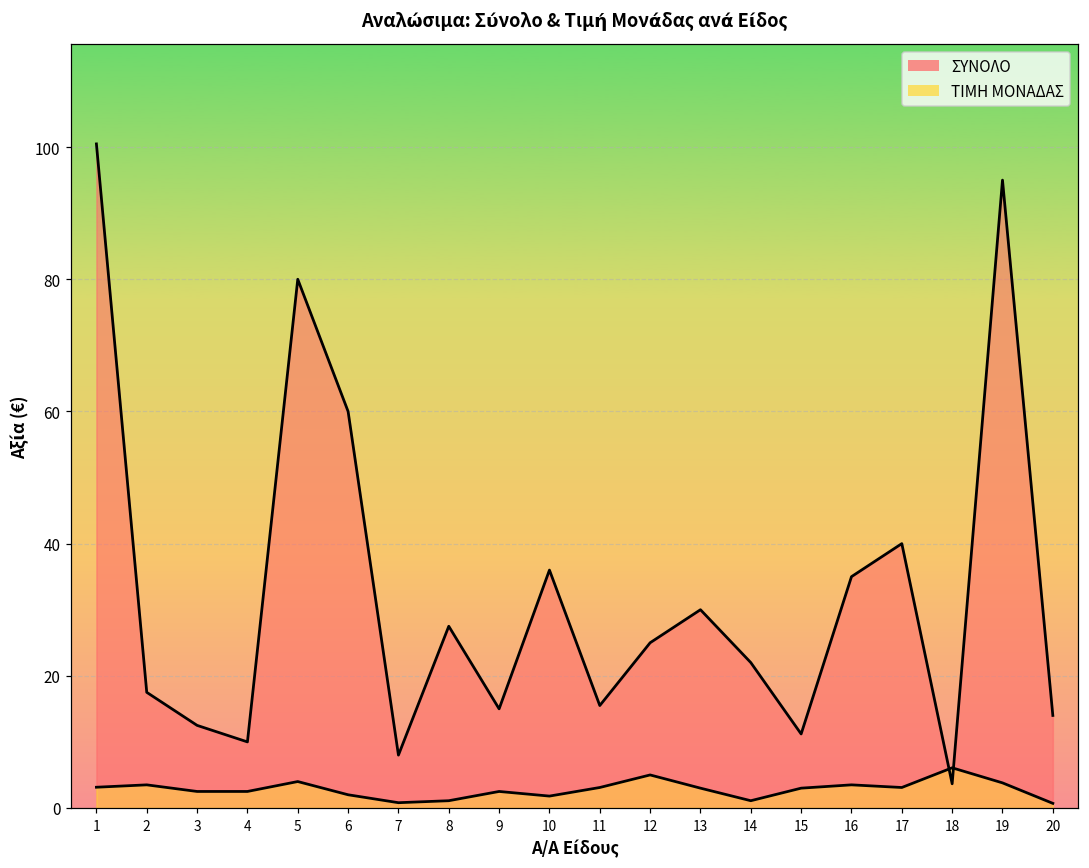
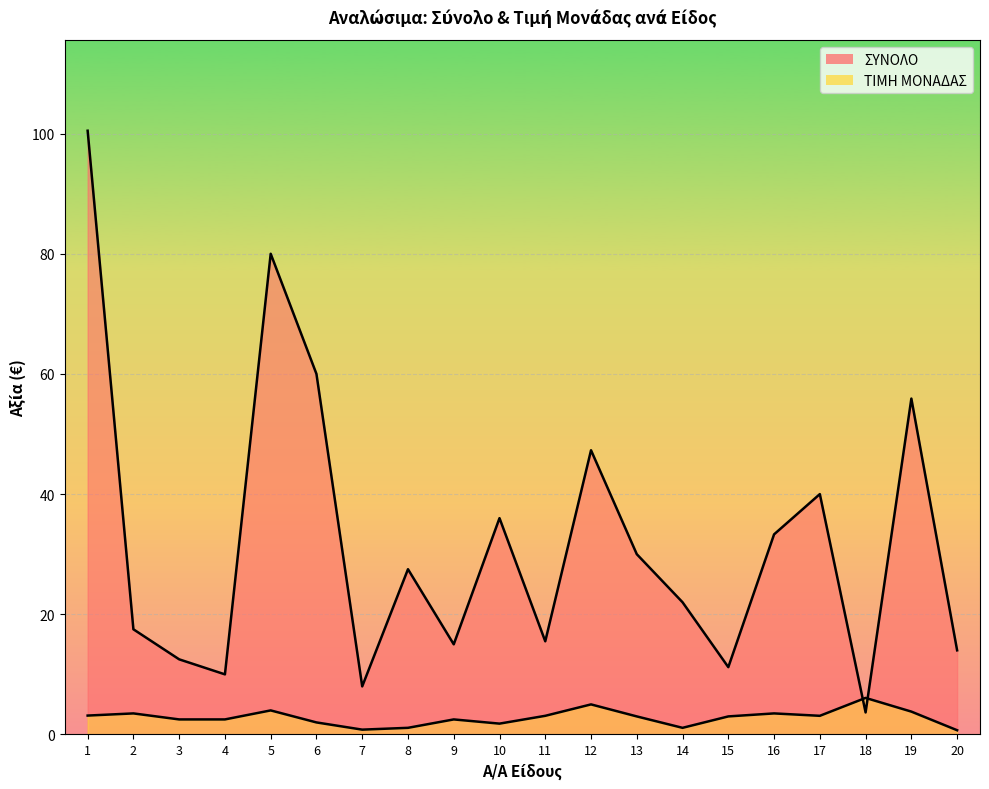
  {
    "ΣΥΝΟΛΟ": {
      "1": 100,
      "2": 18,
      "3": 13,
      "4": 10,
      "5": 80,
      "6": 60,
      "7": 8,
      "8": 28,
      "9": 15,
      "10": 36,
      "11": 16,
-     "12": 25,
+     "12": 47,
      "13": 30,
      "14": 22,
      "15": 11,
-     "16": 35,
+     "16": 33,
      "17": 40,
      "18": 4,
-     "19": 95,
+     "19": 56,
      "20": 14
    },
    "ΤΙΜΗ ΜΟΝΑΔΑΣ": {
      "1": 3,
      "2": 4,
      "3": 3,
      "4": 3,
      "5": 4,
      "6": 2,
      "7": 1,
      "8": 1,
      "9": 3,
      "10": 2,
      "11": 3,
      "12": 5,
      "13": 3,
      "14": 1,
      "15": 3,
      "16": 4,
      "17": 3,
      "18": 6,
      "19": 4,
      "20": 1
    }
  }
